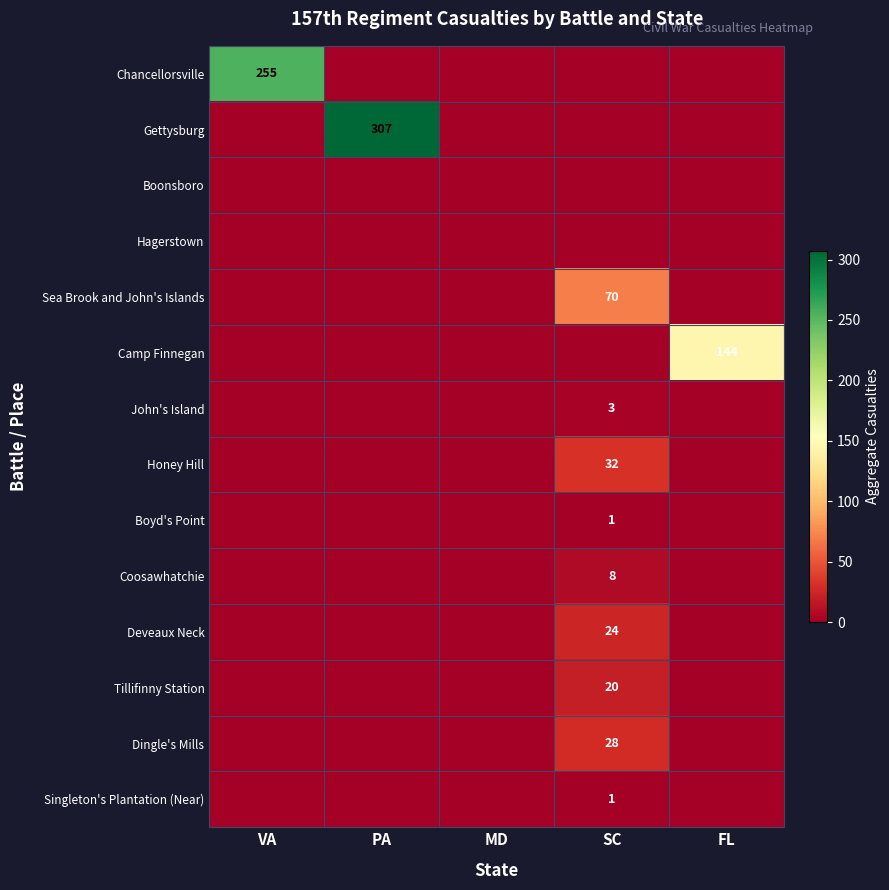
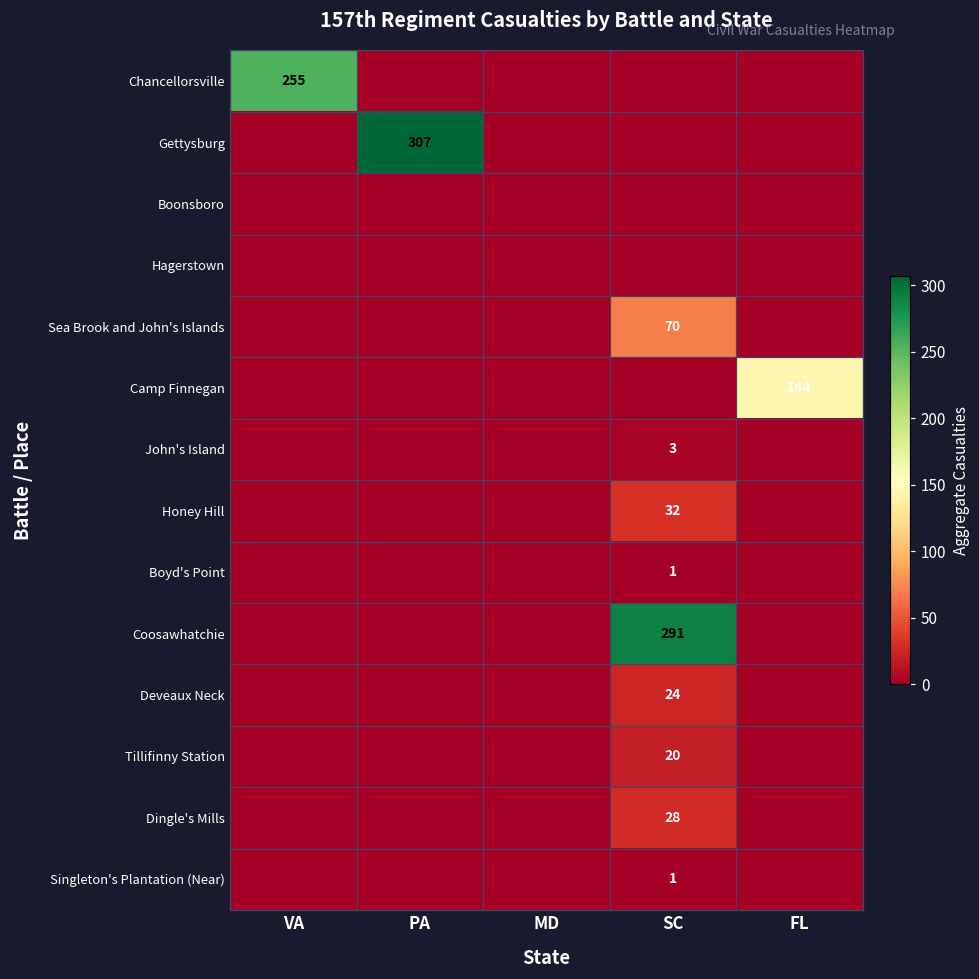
  {
    "Chancellorsville": {
      "VA": 255
    },
    "Gettysburg": {
      "PA": 307
    },
    "Sea Brook and John's Islands": {
      "SC": 70
    },
    "Camp Finnegan": {
      "FL": 144
    },
    "John's Island": {
      "SC": 3
    },
    "Honey Hill": {
      "SC": 32
    },
    "Boyd's Point": {
      "SC": 1
    },
    "Coosawhatchie": {
-     "SC": 8
+     "SC": 291
    },
    "Deveaux Neck": {
      "SC": 24
    },
    "Tillifinny Station": {
      "SC": 20
    },
    "Dingle's Mills": {
      "SC": 28
    },
    "Singleton's Plantation (Near)": {
      "SC": 1
    }
  }
